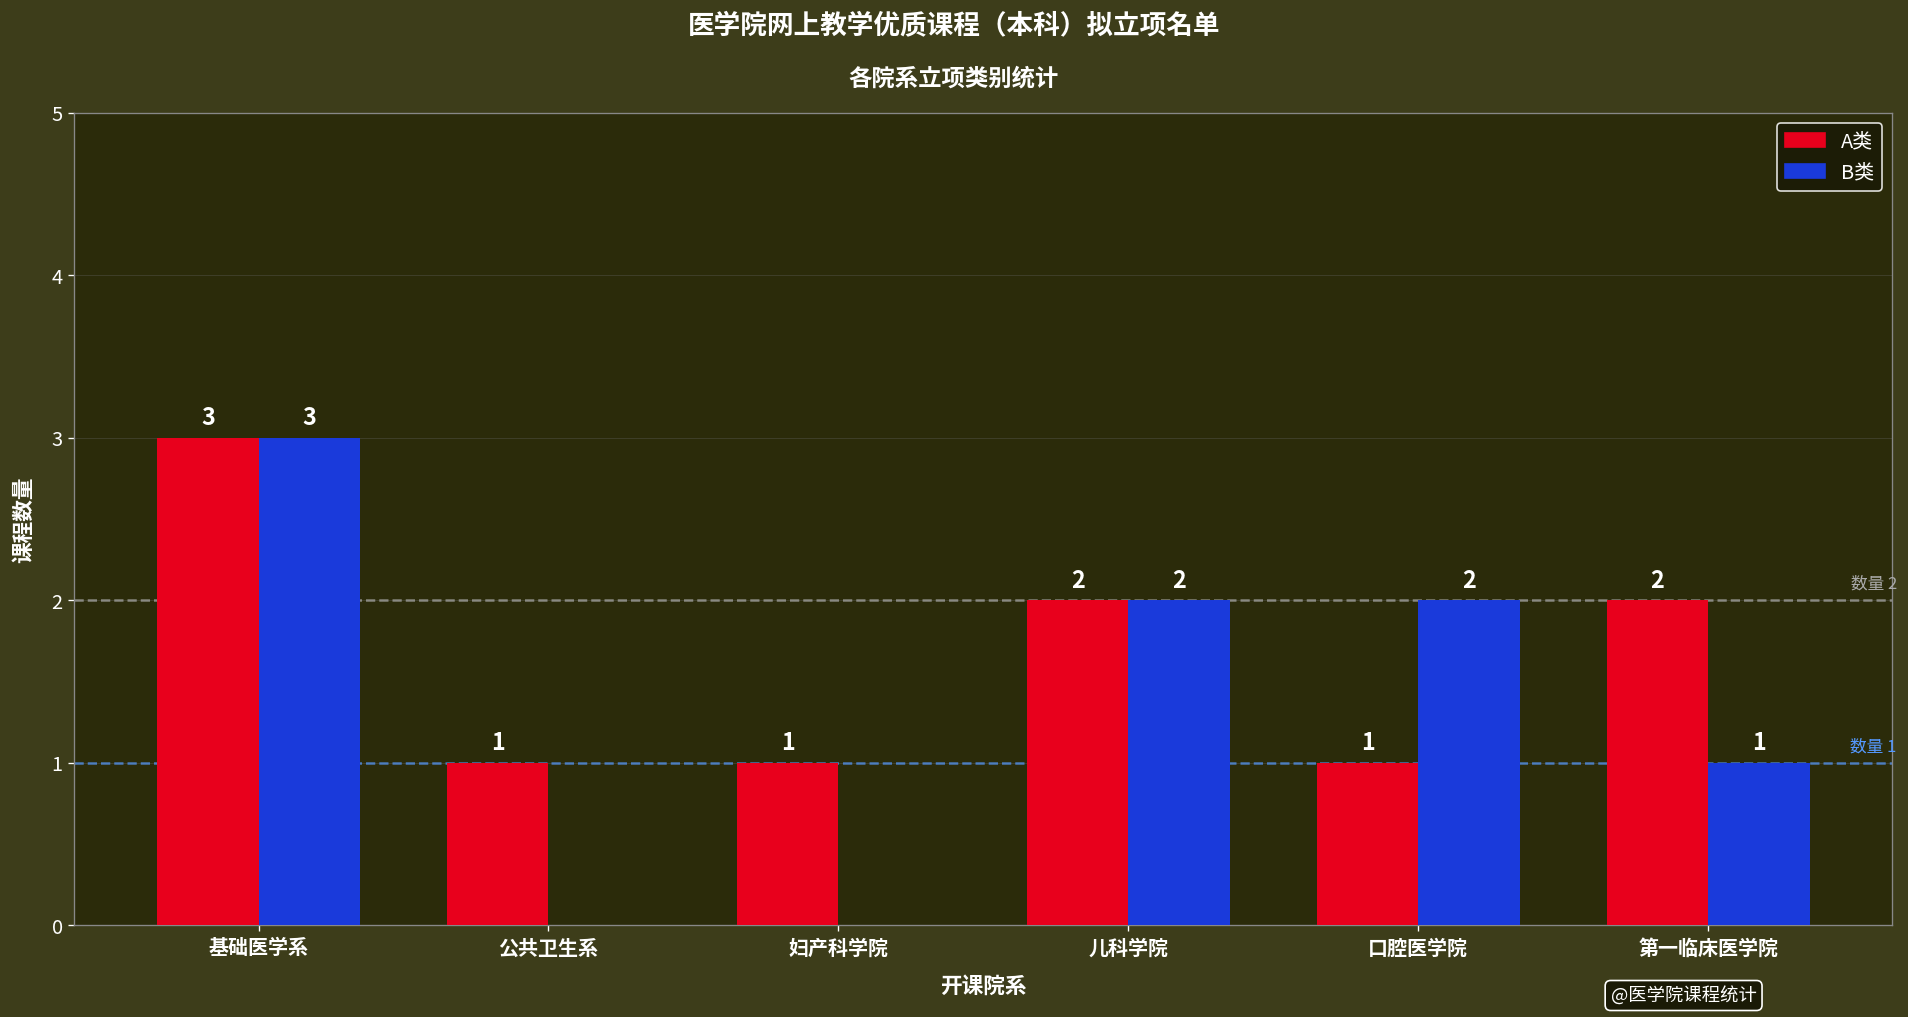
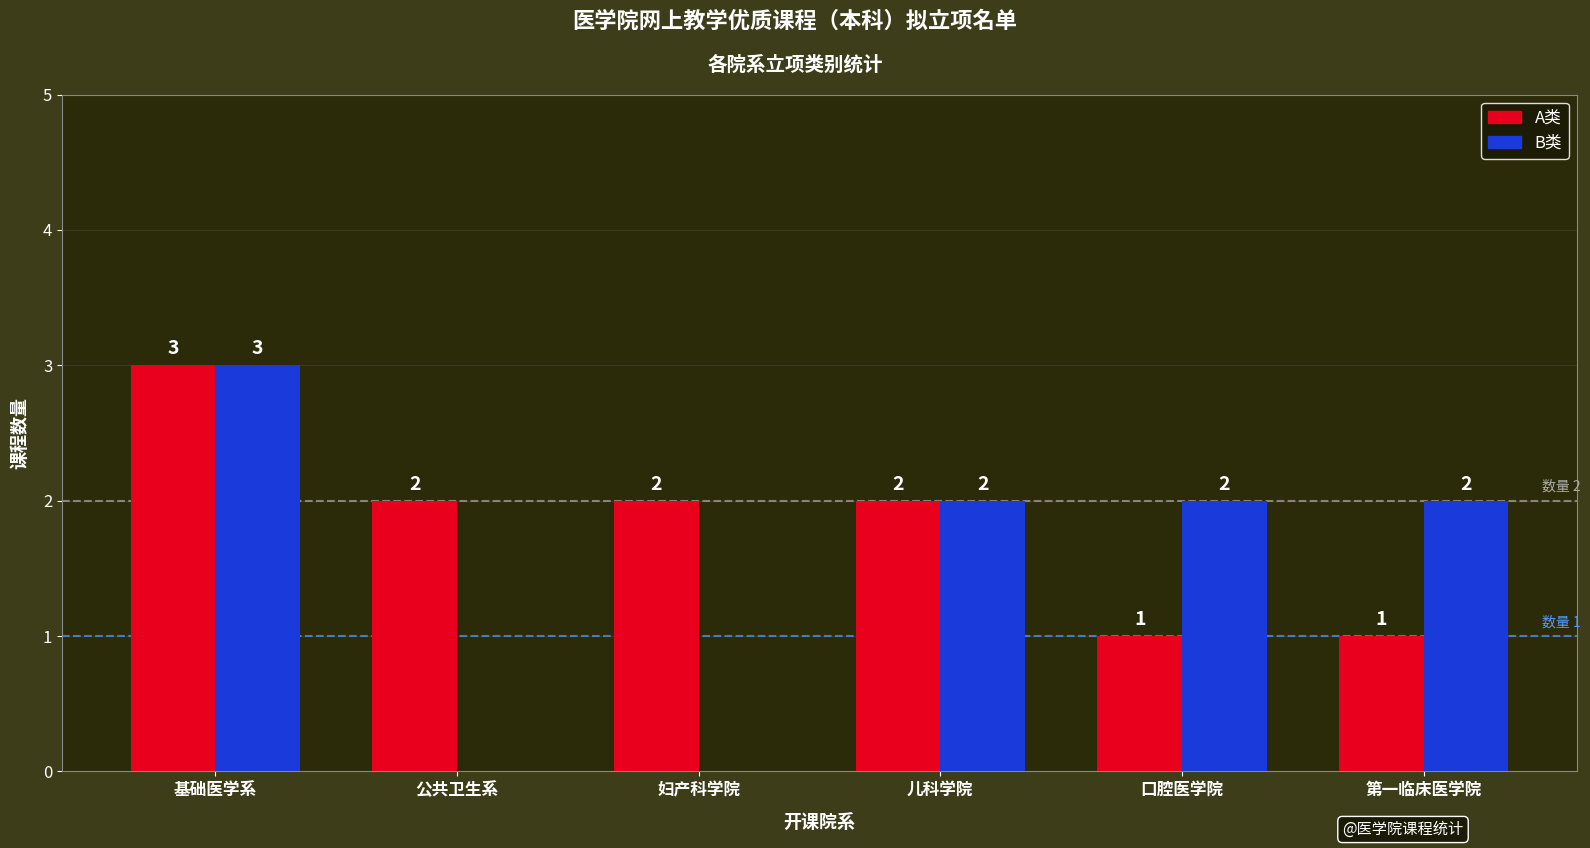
  {
    "A类": {
      "基础医学系": 3,
-     "公共卫生系": 1,
-     "妇产科学院": 1,
+     "公共卫生系": 2,
+     "妇产科学院": 2,
      "儿科学院": 2,
      "口腔医学院": 1,
-     "第一临床医学院": 2
+     "第一临床医学院": 1
    },
    "B类": {
      "基础医学系": 3,
      "儿科学院": 2,
      "口腔医学院": 2,
-     "第一临床医学院": 1
+     "第一临床医学院": 2
    }
  }
